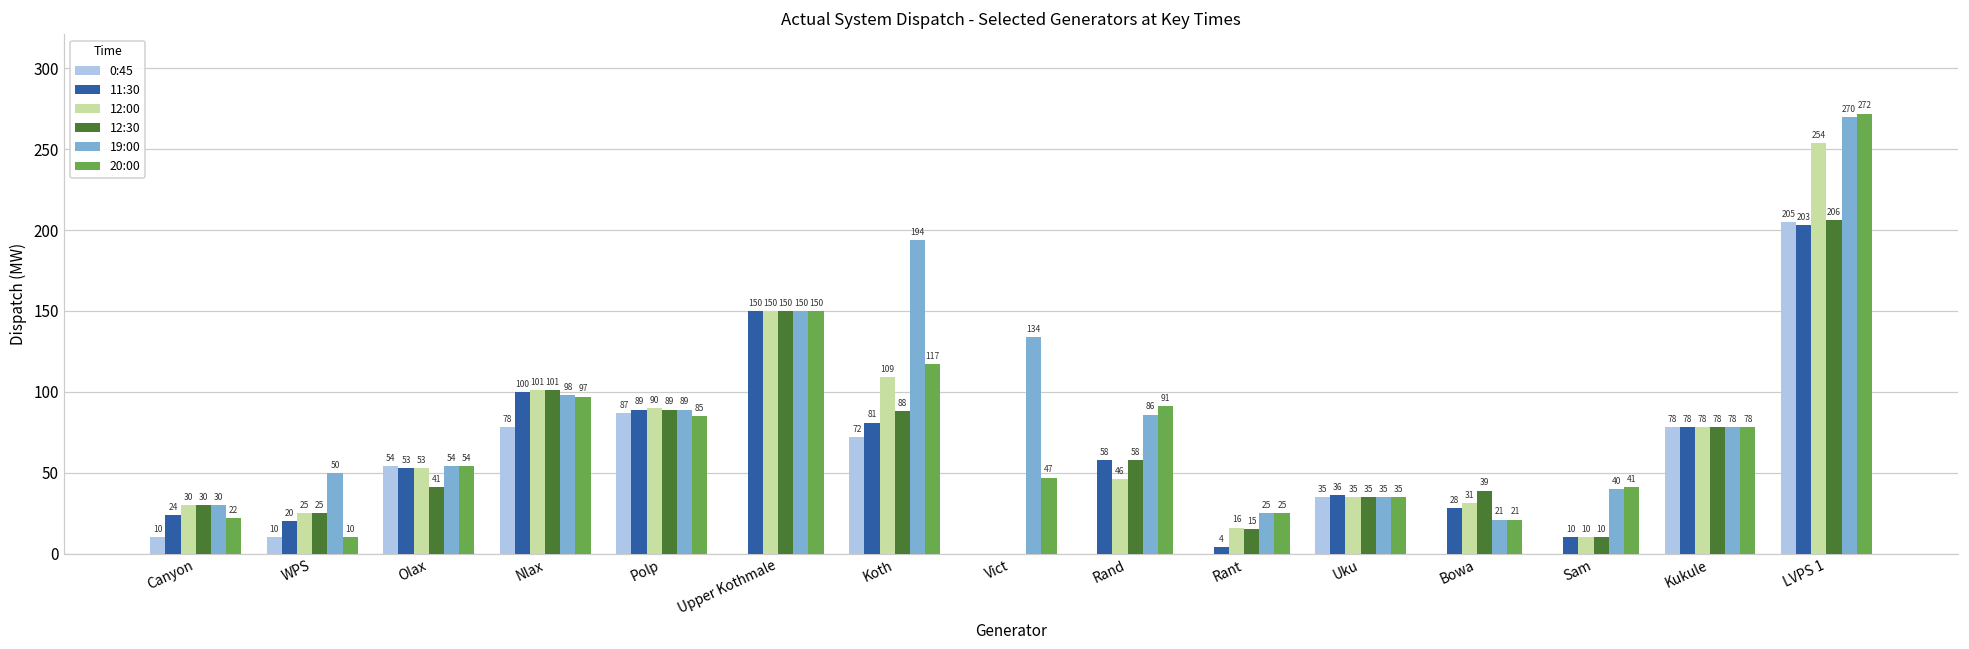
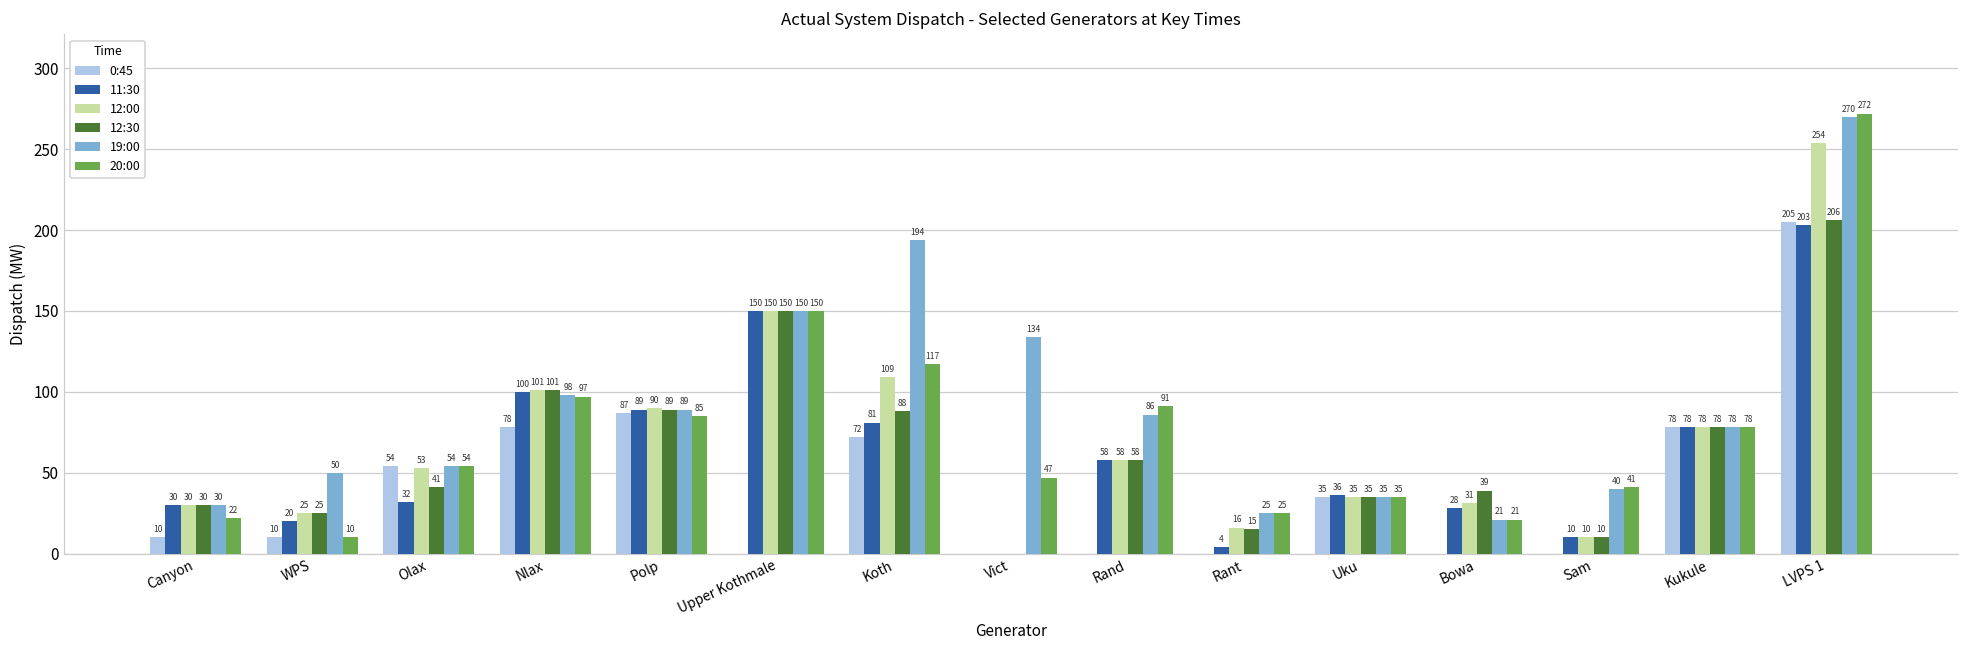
  {
    "11:30": {
-     "Canyon": 24,
+     "Canyon": 30,
      "WPS": 20,
-     "Olax": 53,
+     "Olax": 32,
      "Nlax": 100,
      "Polp": 89,
      "Upper Kothmale": 150,
      "Koth": 81,
      "Rand": 58,
      "Rant": 4,
      "Uku": 36,
      "Bowa": 28,
      "Sam": 10,
      "Kukule": 78,
      "LVPS 1": 203
    },
    "12:00": {
      "Canyon": 30,
      "WPS": 25,
      "Olax": 53,
      "Nlax": 101,
      "Polp": 90,
      "Upper Kothmale": 150,
      "Koth": 109,
-     "Rand": 46,
+     "Rand": 58,
      "Rant": 16,
      "Uku": 35,
      "Bowa": 31,
      "Sam": 10,
      "Kukule": 78,
      "LVPS 1": 254
    },
    "12:30": {
      "Canyon": 30,
      "WPS": 25,
      "Olax": 41,
      "Nlax": 101,
      "Polp": 89,
      "Upper Kothmale": 150,
      "Koth": 88,
      "Rand": 58,
      "Rant": 15,
      "Uku": 35,
      "Bowa": 39,
      "Sam": 10,
      "Kukule": 78,
      "LVPS 1": 206
    },
    "20:00": {
      "Canyon": 22,
      "WPS": 10,
      "Olax": 54,
      "Nlax": 97,
      "Polp": 85,
      "Upper Kothmale": 150,
      "Koth": 117,
      "Vict": 47,
      "Rand": 91,
      "Rant": 25,
      "Uku": 35,
      "Bowa": 21,
      "Sam": 41,
      "Kukule": 78,
      "LVPS 1": 272
    }
  }
